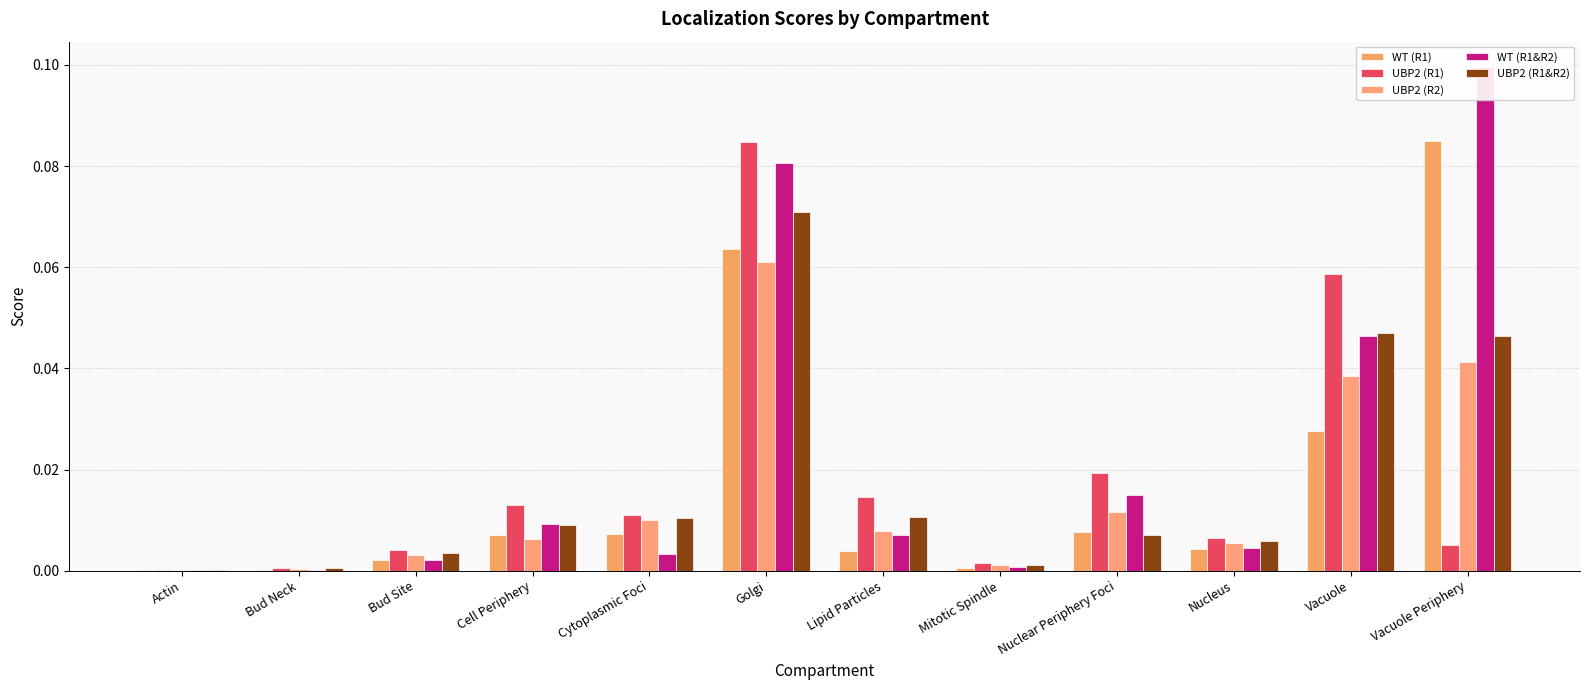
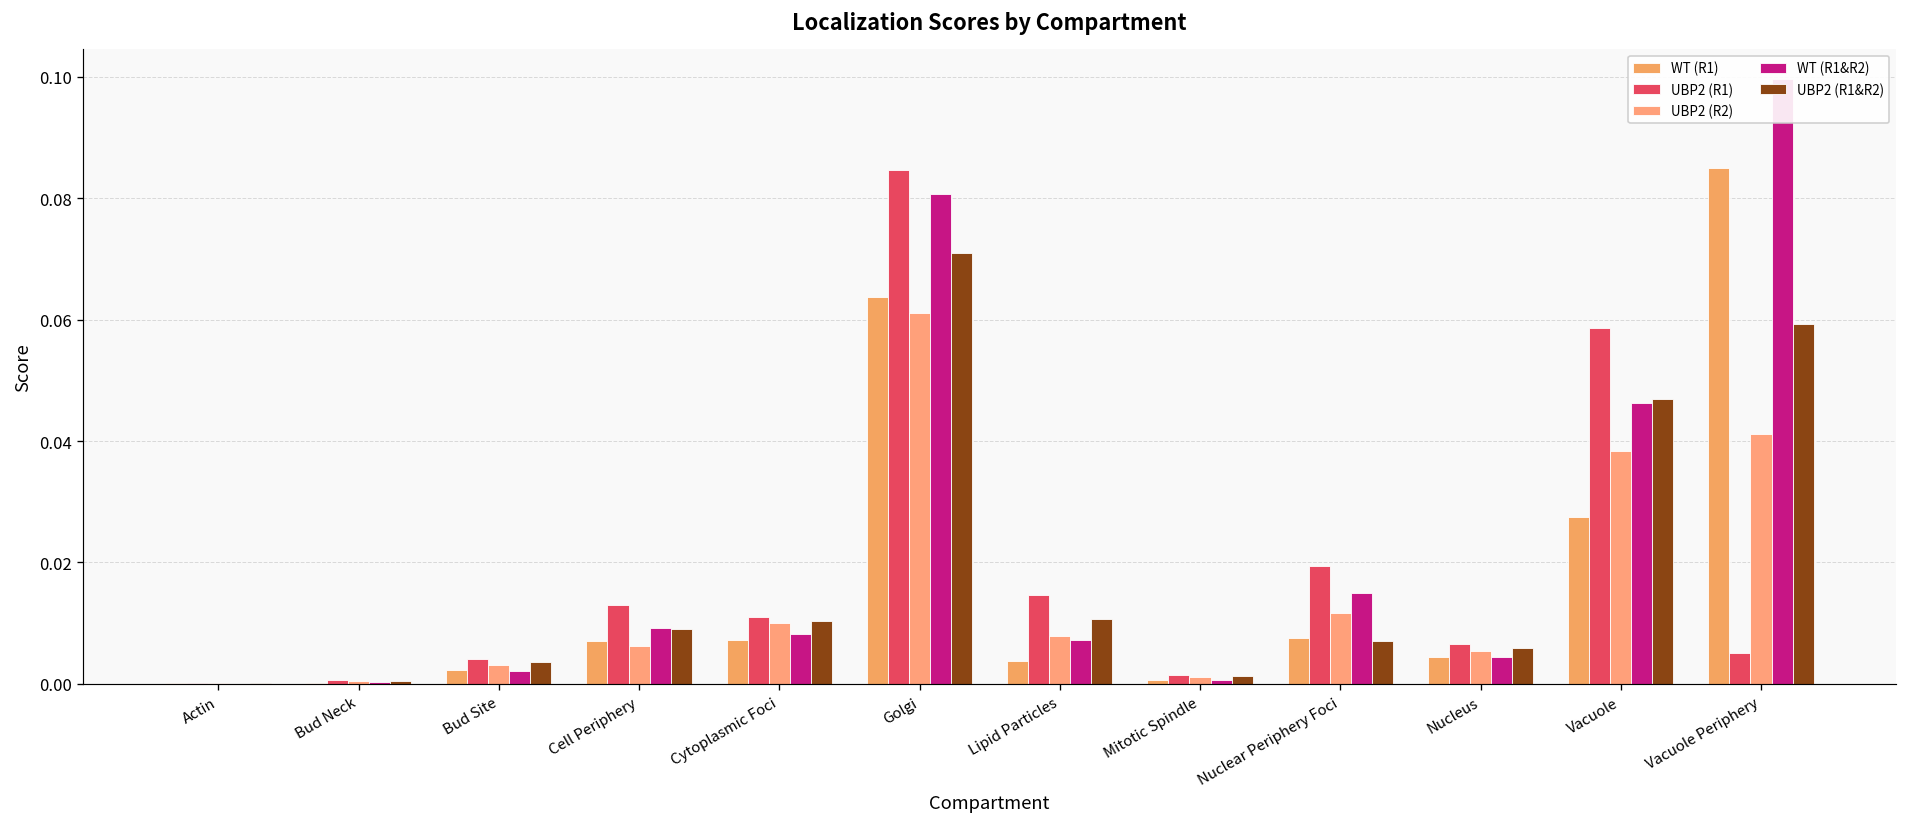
  {
    "UBP2 (R1)": {
      "Bud Neck": 0.001,
      "Bud Site": 0.004,
      "Cell Periphery": 0.013,
      "Cytoplasmic Foci": 0.011,
      "Golgi": 0.085,
      "Lipid Particles": 0.015,
      "Mitotic Spindle": 0.001,
      "Nuclear Periphery Foci": 0.019,
      "Nucleus": 0.007,
      "Vacuole": 0.059,
      "Vacuole Periphery": 0.005
    },
    "WT (R1&R2)": {
      "Bud Site": 0.002,
      "Cell Periphery": 0.009,
-     "Cytoplasmic Foci": 0.003,
+     "Cytoplasmic Foci": 0.008,
      "Golgi": 0.081,
      "Lipid Particles": 0.007,
      "Mitotic Spindle": 0.001,
      "Nuclear Periphery Foci": 0.015,
      "Nucleus": 0.004,
      "Vacuole": 0.046
    },
    "UBP2 (R1&R2)": {
      "Bud Site": 0.004,
      "Cell Periphery": 0.009,
      "Cytoplasmic Foci": 0.010,
      "Golgi": 0.071,
      "Lipid Particles": 0.011,
      "Mitotic Spindle": 0.001,
      "Nuclear Periphery Foci": 0.007,
      "Nucleus": 0.006,
      "Vacuole": 0.047,
-     "Vacuole Periphery": 0.046
+     "Vacuole Periphery": 0.059
    }
  }
